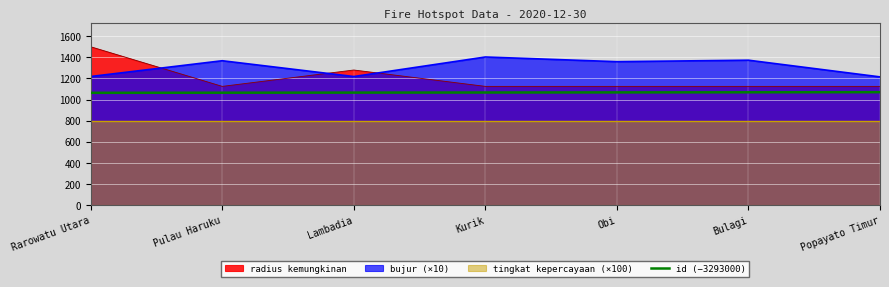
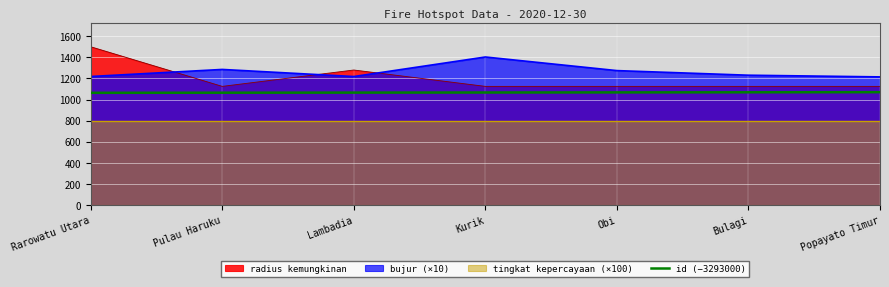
  {
    "radius kemungkinan": {
      "Rarowatu Utara": 1500,
      "Pulau Haruku": 1130,
      "Lambadia": 1280,
      "Kurik": 1130,
      "Obi": 1130,
      "Bulagi": 1130,
      "Popayato Timur": 1130
    },
    "bujur (×10)": {
      "Rarowatu Utara": 1220,
-     "Pulau Haruku": 1370,
+     "Pulau Haruku": 1290,
      "Lambadia": 1220,
      "Kurik": 1400,
-     "Obi": 1360,
-     "Bulagi": 1370,
+     "Obi": 1270,
+     "Bulagi": 1230,
      "Popayato Timur": 1210
    },
    "tingkat kepercayaan (×100)": {
      "Rarowatu Utara": 800,
      "Pulau Haruku": 800,
      "Lambadia": 800,
      "Kurik": 800,
      "Obi": 800,
      "Bulagi": 800,
      "Popayato Timur": 800
    },
    "id (−3293000)": {
      "Rarowatu Utara": 1060,
      "Pulau Haruku": 1070,
      "Lambadia": 1070,
      "Kurik": 1070,
      "Obi": 1070,
      "Bulagi": 1070,
      "Popayato Timur": 1070
    }
  }
